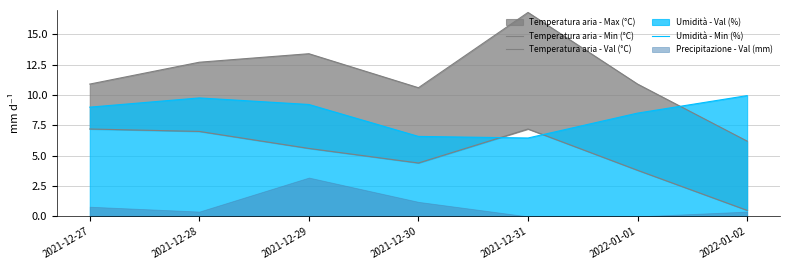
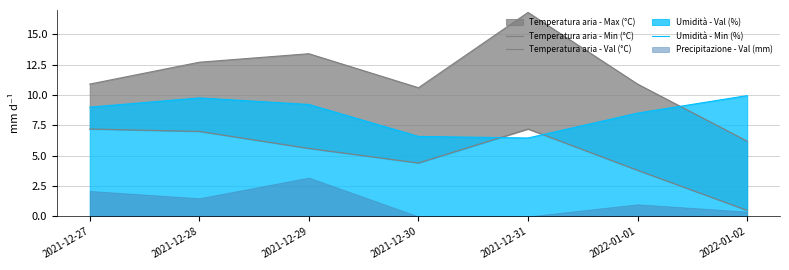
  {
    "Umidità - Val (%)": {
      "2021-12-27": 9.0,
      "2021-12-28": 9.8,
      "2021-12-29": 9.2,
      "2021-12-30": 6.6,
      "2021-12-31": 6.5,
      "2022-01-01": 8.5,
      "2022-01-02": 10.0
    },
    "Precipitazione - Val (mm)": {
-     "2021-12-27": 0.8,
-     "2021-12-28": 0.4,
+     "2021-12-27": 2.1,
+     "2021-12-28": 1.5,
      "2021-12-29": 3.2,
-     "2021-12-30": 1.2,
+     "2021-12-30": 0.0,
      "2021-12-31": 0.0,
-     "2022-01-01": 0
+     "2022-01-01": 1
    }
  }
